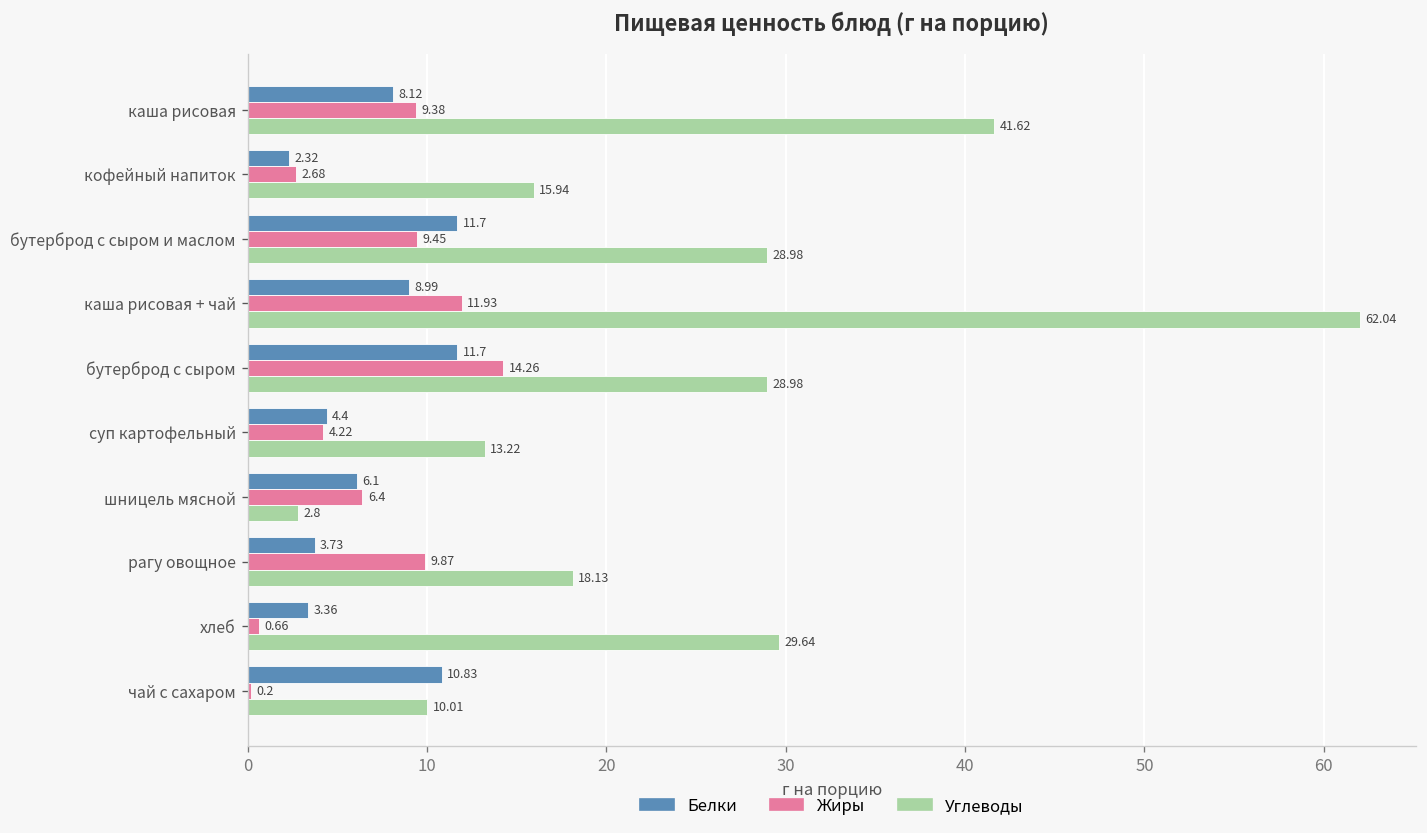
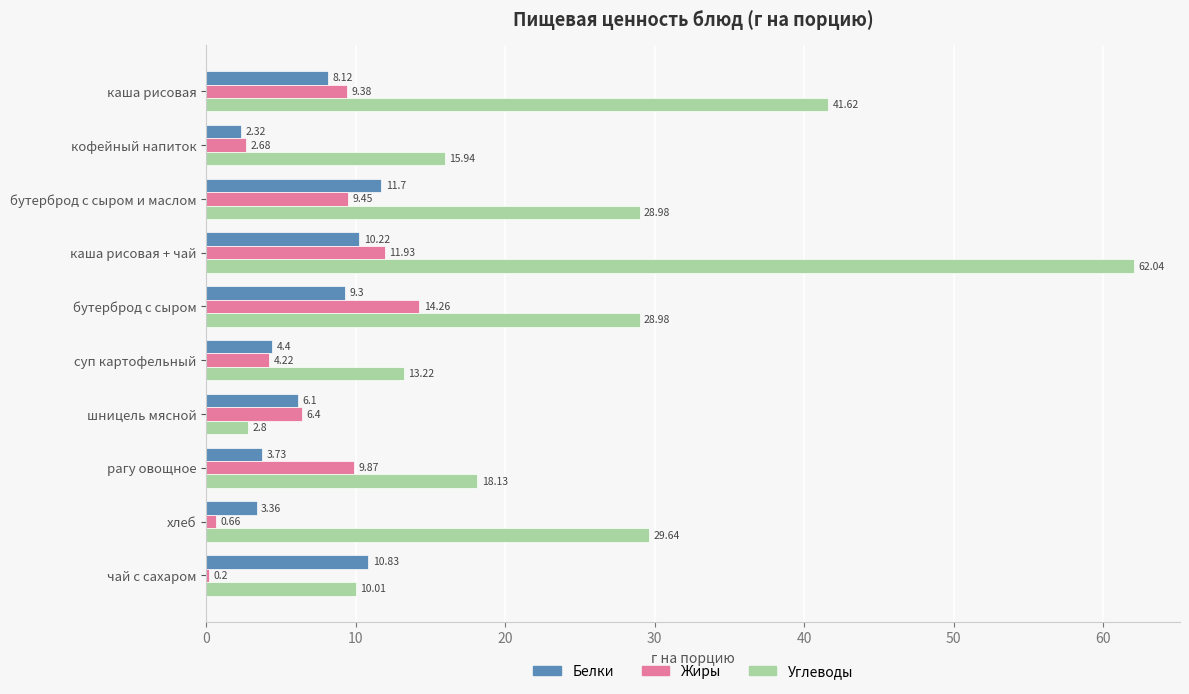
  {
    "Белки": {
      "каша рисовая": 8.12,
      "кофейный напиток": 2.32,
      "бутерброд с сыром и маслом": 11.7,
-     "каша рисовая + чай": 8.99,
-     "бутерброд с сыром": 11.7,
+     "каша рисовая + чай": 10.22,
+     "бутерброд с сыром": 9.3,
      "суп картофельный": 4.4,
      "шницель мясной": 6.1,
      "рагу овощное": 3.73,
      "хлеб": 3.36,
      "чай с сахаром": 10.83
    },
    "Жиры": {
      "каша рисовая": 9.38,
      "кофейный напиток": 2.68,
      "бутерброд с сыром и маслом": 9.45,
      "каша рисовая + чай": 11.93,
      "бутерброд с сыром": 14.26,
      "суп картофельный": 4.22,
      "шницель мясной": 6.4,
      "рагу овощное": 9.87,
      "хлеб": 0.66,
      "чай с сахаром": 0.2
    },
    "Углеводы": {
      "каша рисовая": 41.62,
      "кофейный напиток": 15.94,
      "бутерброд с сыром и маслом": 28.98,
      "каша рисовая + чай": 62.04,
      "бутерброд с сыром": 28.98,
      "суп картофельный": 13.22,
      "шницель мясной": 2.8,
      "рагу овощное": 18.13,
      "хлеб": 29.64,
      "чай с сахаром": 10.01
    }
  }
